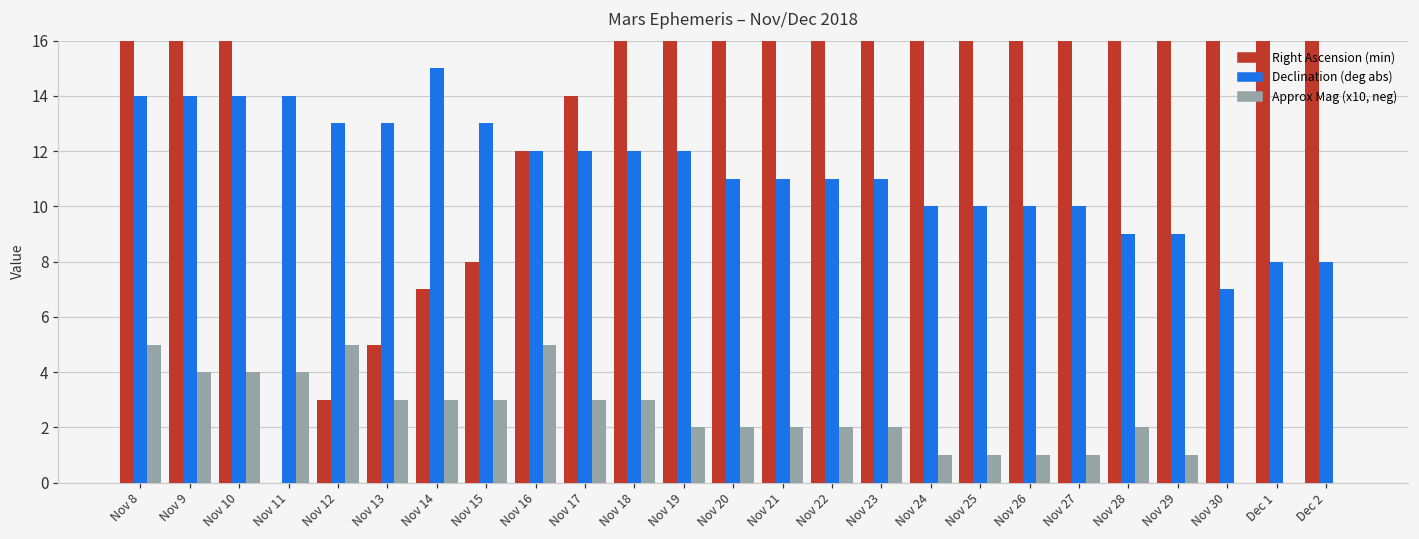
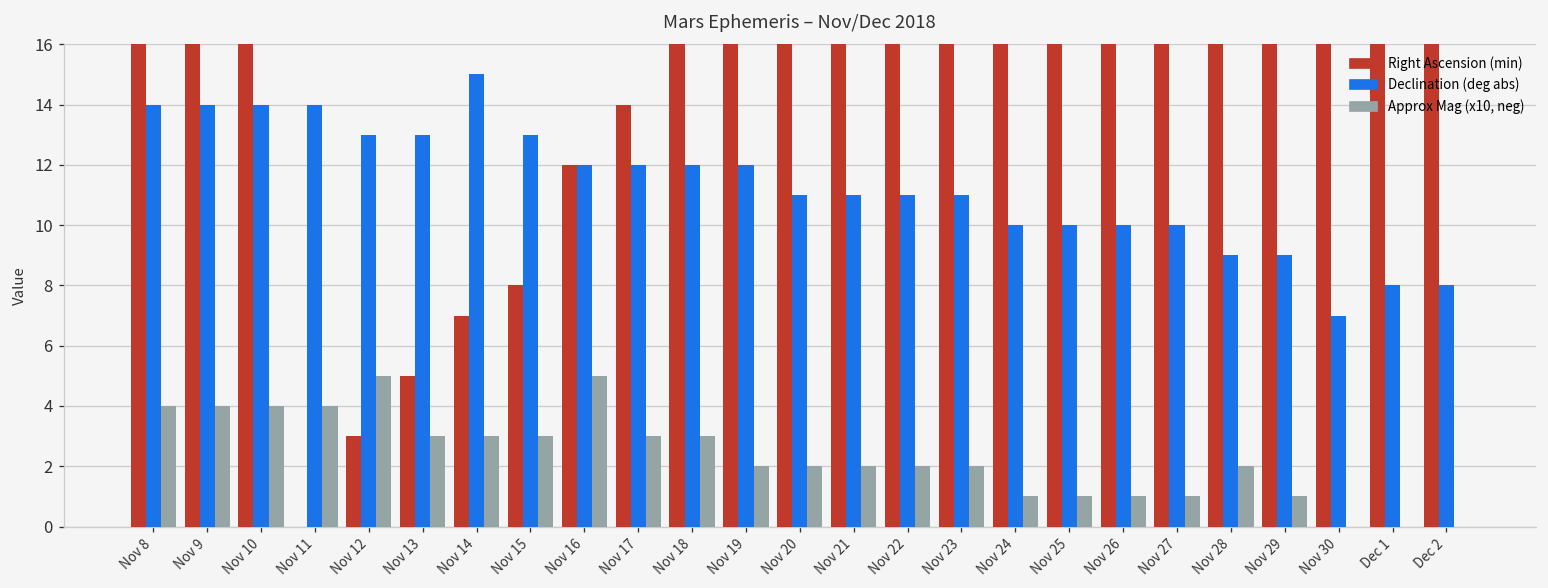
  {
    "Right Ascension (min)": {
      "Nov 11": 0,
      "Nov 12": 3,
      "Nov 13": 5,
      "Nov 14": 7,
      "Nov 15": 8,
      "Nov 16": 12,
      "Nov 17": 14,
      "Nov 18": 16
    },
    "Declination (deg abs)": {
      "Nov 8": 14,
      "Nov 9": 14,
      "Nov 10": 14,
      "Nov 11": 14,
      "Nov 12": 13,
      "Nov 13": 13,
      "Nov 14": 15,
      "Nov 15": 13,
      "Nov 16": 12,
      "Nov 17": 12,
      "Nov 18": 12,
      "Nov 19": 12,
      "Nov 20": 11,
      "Nov 21": 11,
      "Nov 22": 11,
      "Nov 23": 11,
      "Nov 24": 10,
      "Nov 25": 10,
      "Nov 26": 10,
      "Nov 27": 10,
      "Nov 28": 9,
      "Nov 29": 9,
      "Nov 30": 7,
      "Dec 1": 8,
      "Dec 2": 8
    },
    "Approx Mag (x10, neg)": {
-     "Nov 8": 5,
+     "Nov 8": 4,
      "Nov 9": 4,
      "Nov 10": 4,
      "Nov 11": 4,
      "Nov 12": 5,
      "Nov 13": 3,
      "Nov 14": 3,
      "Nov 15": 3,
      "Nov 16": 5,
      "Nov 17": 3,
      "Nov 18": 3,
      "Nov 19": 2,
      "Nov 20": 2,
      "Nov 21": 2,
      "Nov 22": 2,
      "Nov 23": 2,
      "Nov 24": 1,
      "Nov 25": 1,
      "Nov 26": 1,
      "Nov 27": 1,
      "Nov 28": 2,
      "Nov 29": 1,
      "Nov 30": 0,
      "Dec 1": 0,
      "Dec 2": 0
    }
  }
